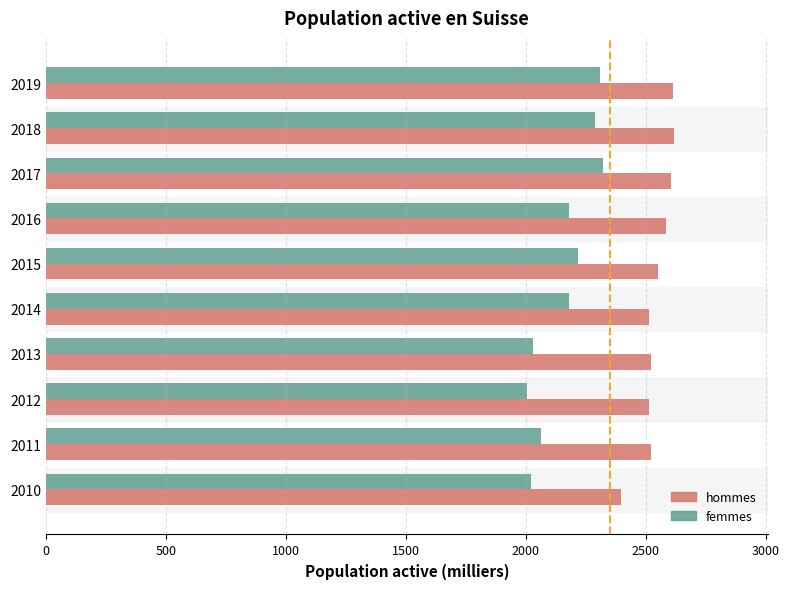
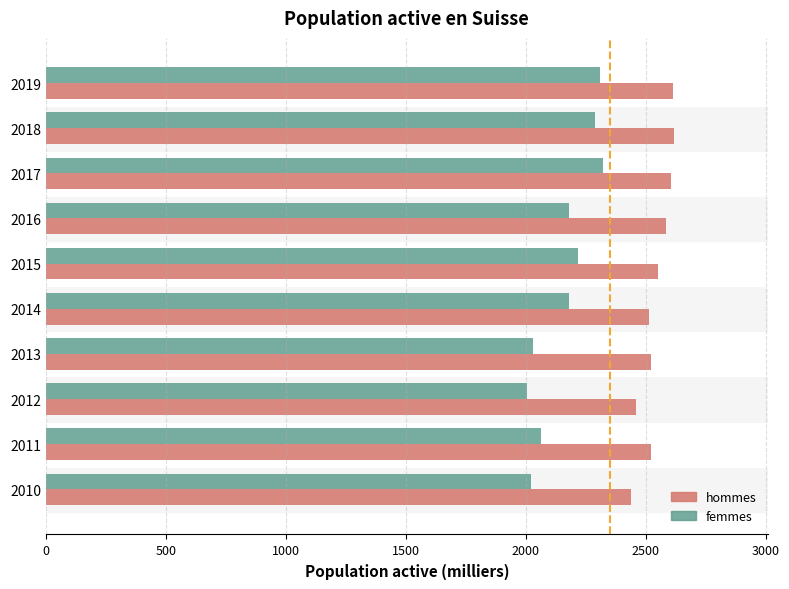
  {
    "hommes": {
      "2019": 2610,
      "2018": 2620,
      "2017": 2610,
      "2016": 2590,
      "2015": 2550,
      "2014": 2520,
      "2013": 2520,
-     "2012": 2510,
+     "2012": 2460,
      "2011": 2520,
-     "2010": 2400
+     "2010": 2440
    },
    "femmes": {
      "2019": 2310,
      "2018": 2290,
      "2017": 2320,
      "2016": 2180,
      "2015": 2220,
      "2014": 2180,
      "2013": 2030,
      "2012": 2010,
      "2011": 2060,
      "2010": 2020
    }
  }
